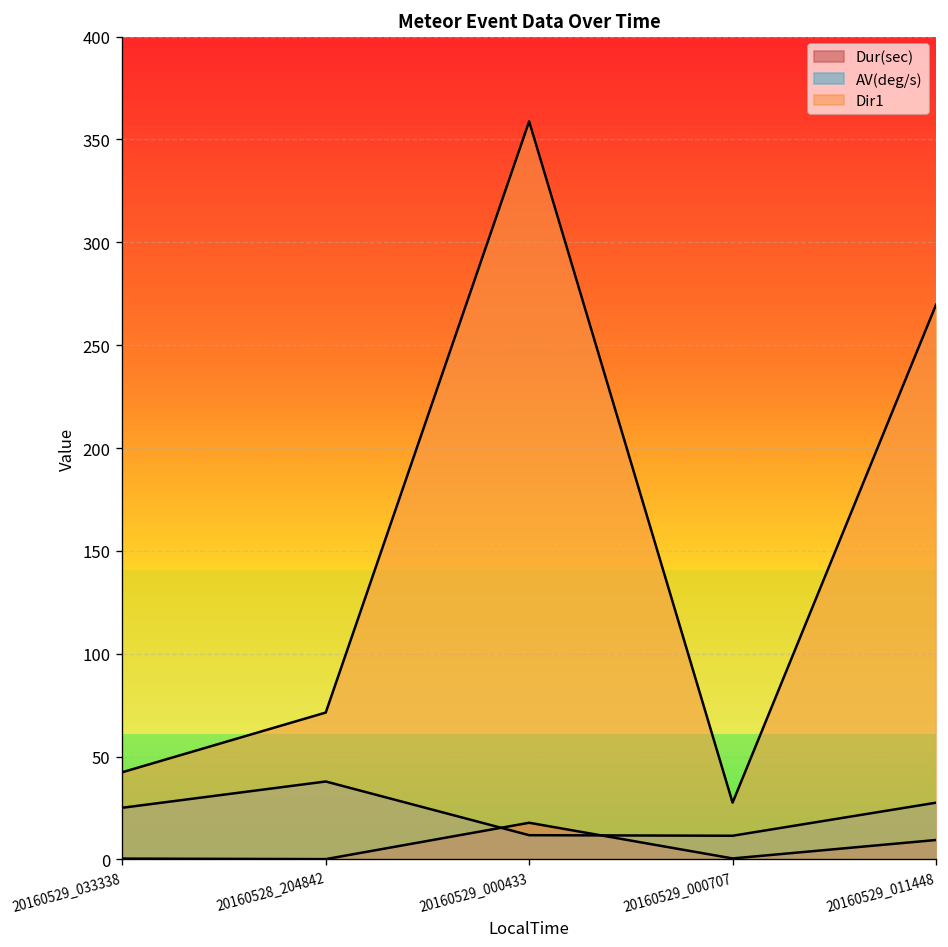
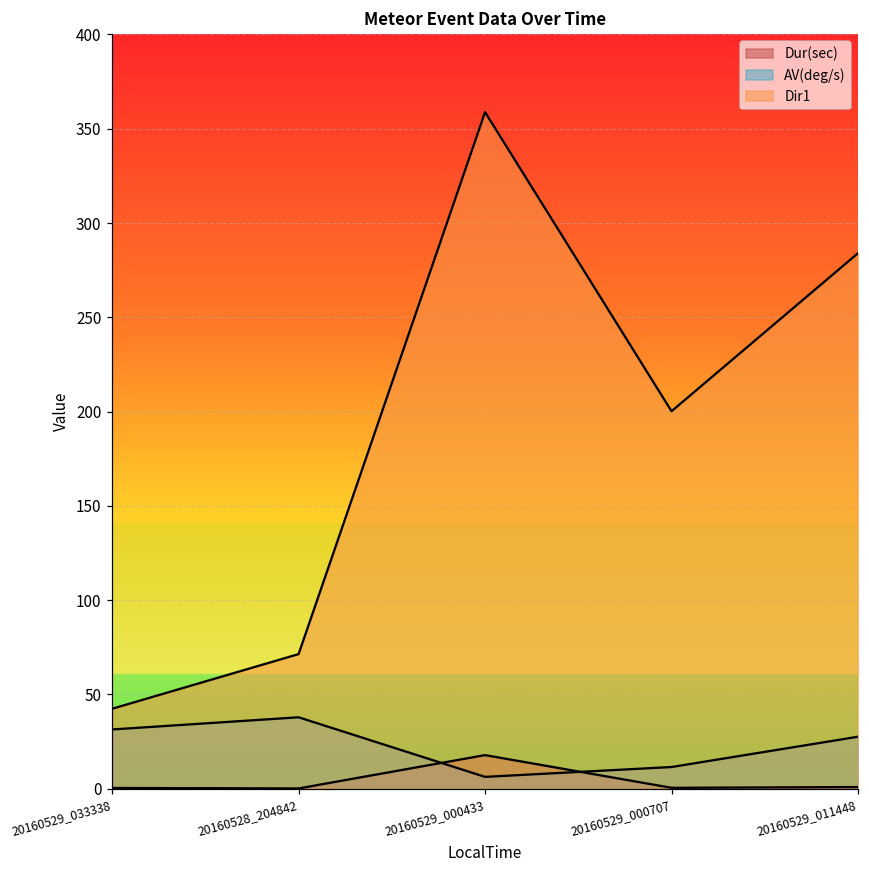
  {
    "Dur(sec)": {
      "20160529_033338": 0,
      "20160528_204842": 0,
      "20160529_000433": 18,
      "20160529_000707": 0,
-     "20160529_011448": 9
+     "20160529_011448": 1
    },
    "AV(deg/s)": {
-     "20160529_033338": 25,
+     "20160529_033338": 31,
      "20160528_204842": 38,
-     "20160529_000433": 12,
+     "20160529_000433": 6,
      "20160529_000707": 12,
      "20160529_011448": 28
    },
    "Dir1": {
      "20160529_033338": 42,
      "20160528_204842": 71,
      "20160529_000433": 359,
-     "20160529_000707": 28,
-     "20160529_011448": 270
+     "20160529_000707": 200,
+     "20160529_011448": 284
    }
  }
